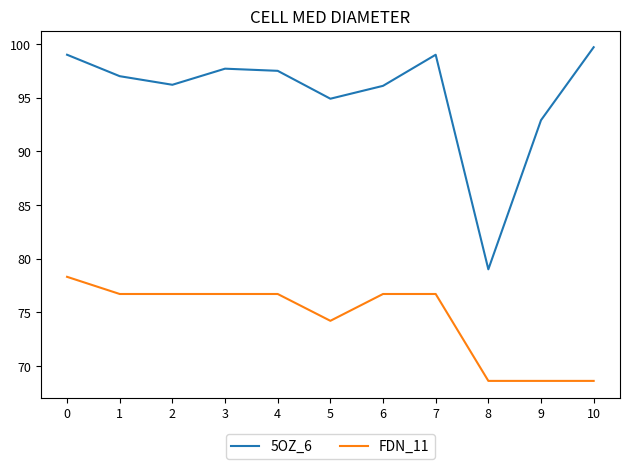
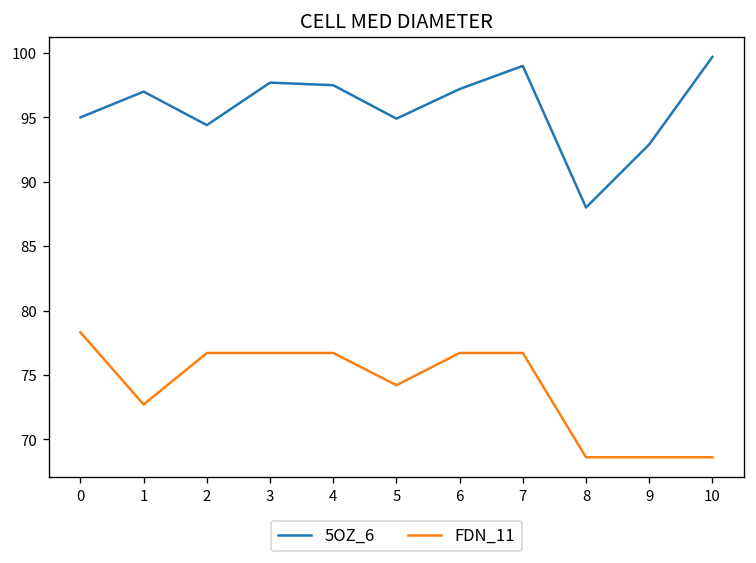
  {
    "5OZ_6": {
-     "0": 99,
+     "0": 95,
      "1": 97.0,
-     "2": 96.2,
+     "2": 94.4,
      "3": 97.7,
      "4": 97.5,
      "5": 94.9,
-     "6": 96.1,
+     "6": 97.2,
      "7": 99.0,
-     "8": 79,
+     "8": 88,
      "9": 92.9,
      "10": 99.7
    },
    "FDN_11": {
      "0": 78.3,
-     "1": 76.7,
+     "1": 72.7,
      "2": 76.7,
      "3": 76.7,
      "4": 76.7,
      "5": 74.2,
      "6": 76.7,
      "7": 76.7,
      "8": 68.6,
      "9": 68.6,
      "10": 68.6
    }
  }
